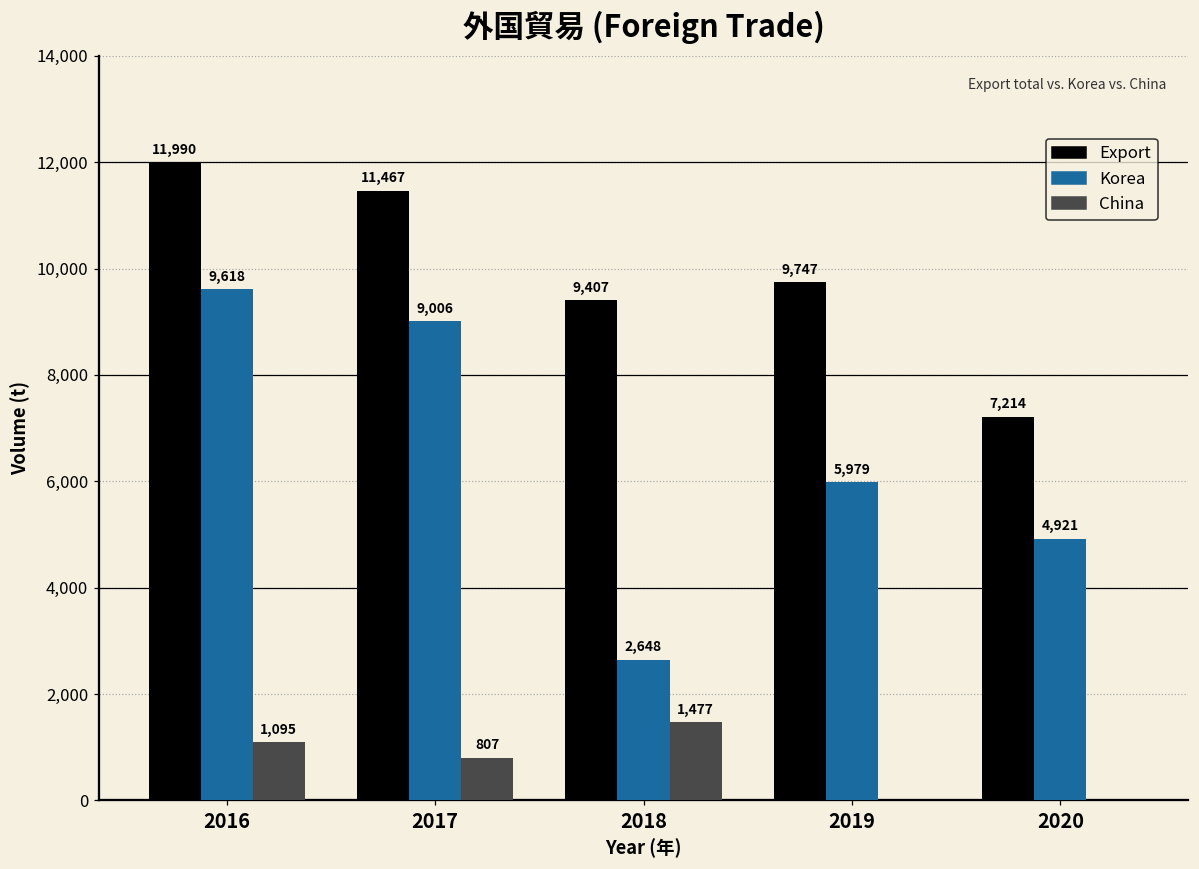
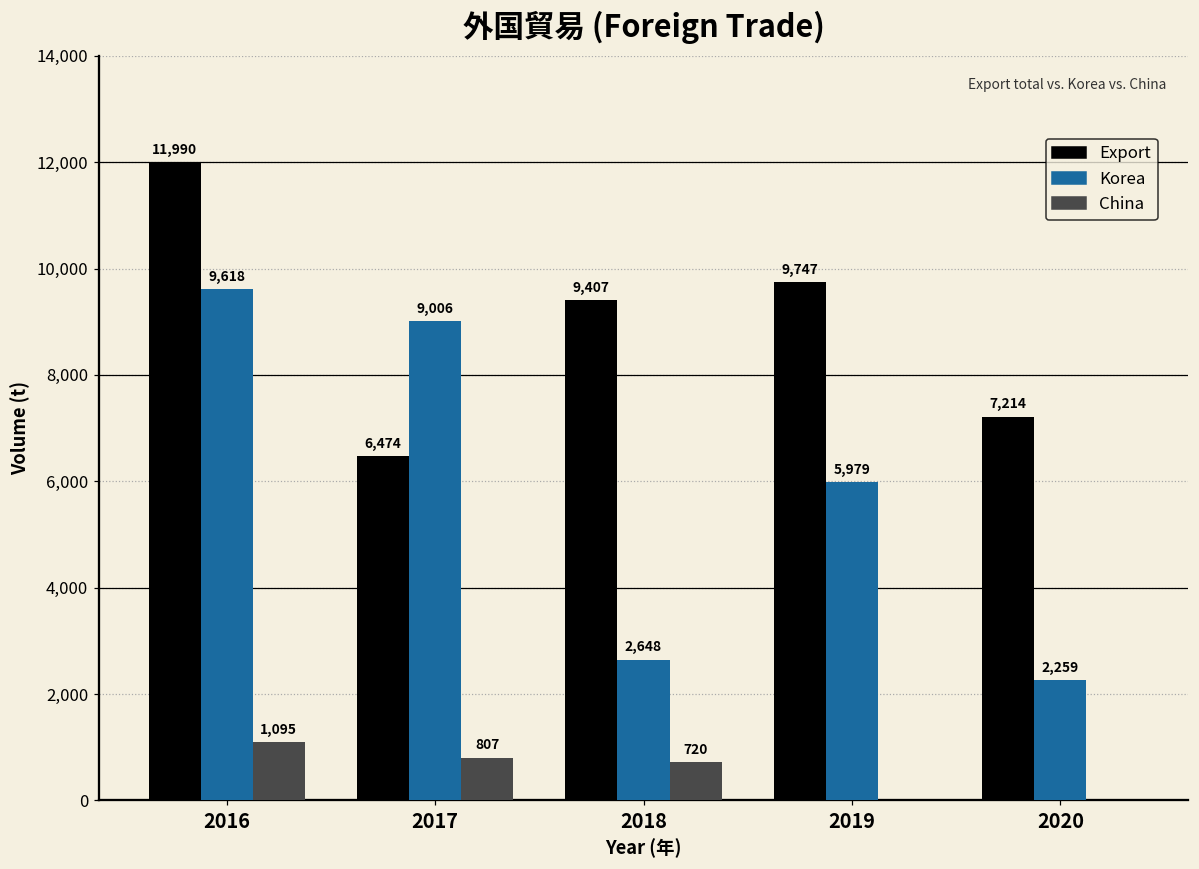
  {
    "Export": {
      "2016": "11,990",
-     "2017": "11,467",
+     "2017": "6,474",
      "2018": "9,407",
      "2019": "9,747",
      "2020": "7,214"
    },
    "Korea": {
      "2016": "9,618",
      "2017": "9,006",
      "2018": "2,648",
      "2019": "5,979",
-     "2020": "4,921"
+     "2020": "2,259"
    },
    "China": {
      "2016": "1,095",
      "2017": "807",
-     "2018": "1,477"
+     "2018": "720"
    }
  }
